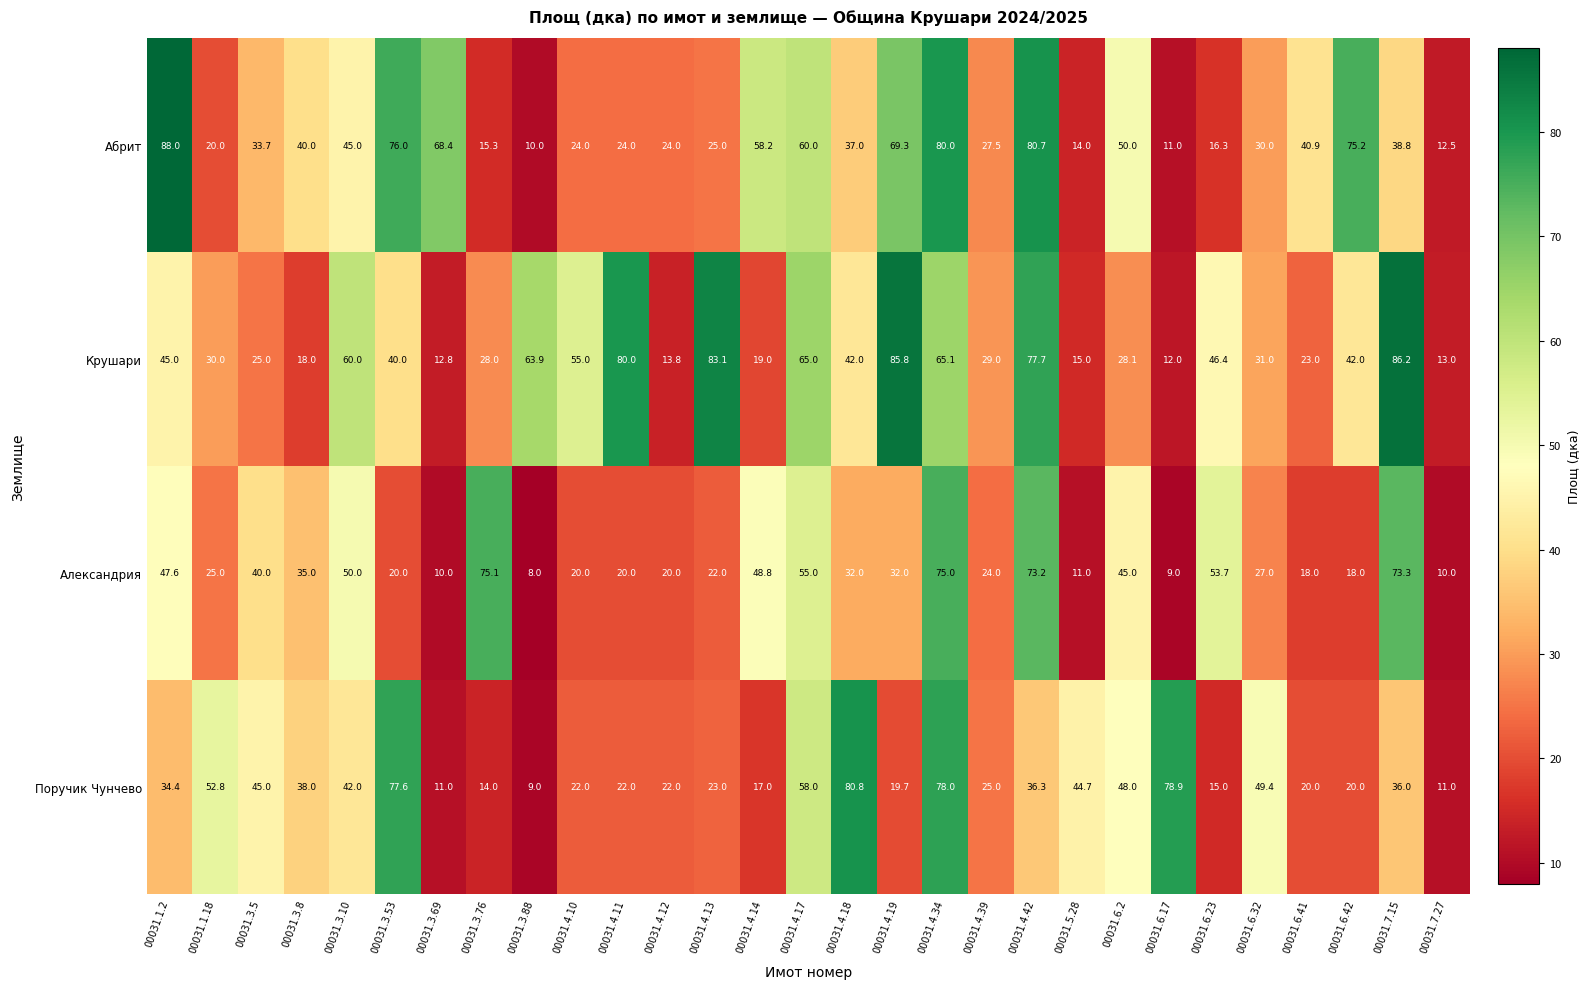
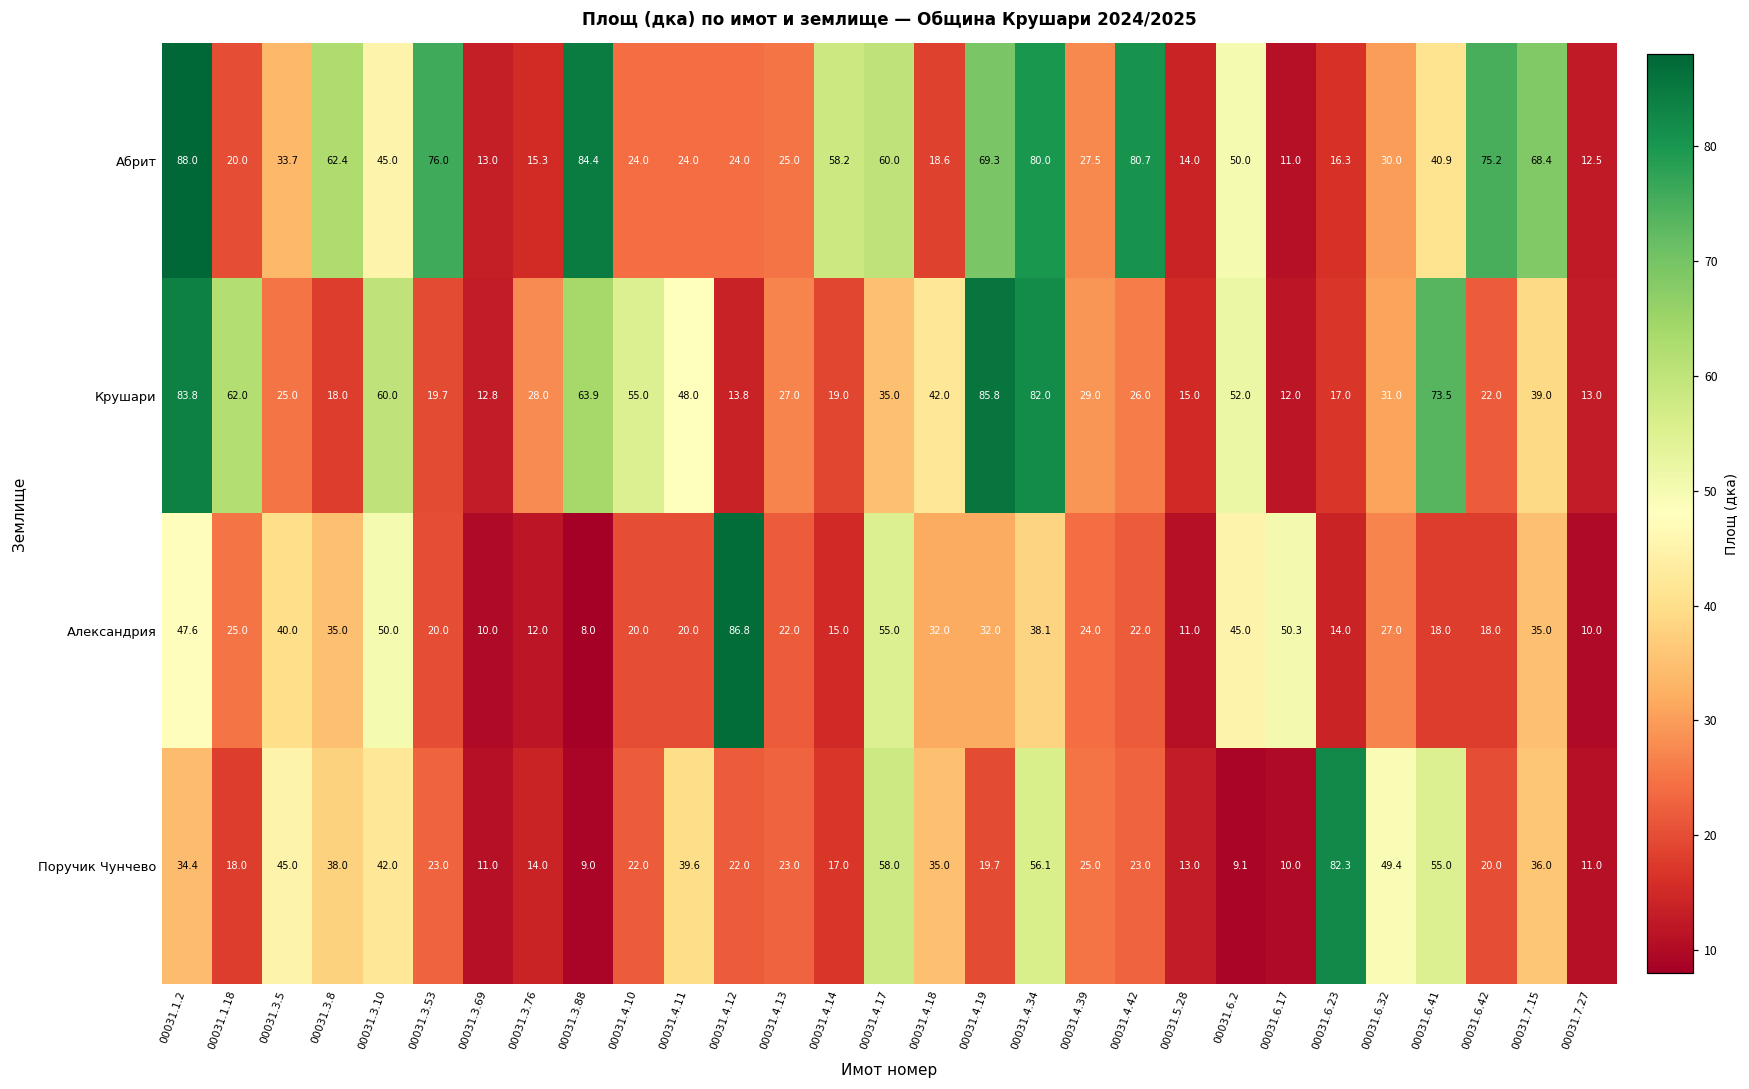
  {
    "Абрит": {
      "00031.1.2": 88.0,
      "00031.1.18": 20.0,
      "00031.3.5": 33.7,
-     "00031.3.8": 40.0,
+     "00031.3.8": 62.4,
      "00031.3.10": 45.0,
      "00031.3.53": 76.0,
-     "00031.3.69": 68.4,
+     "00031.3.69": 13.0,
      "00031.3.76": 15.3,
-     "00031.3.88": 10.0,
+     "00031.3.88": 84.4,
      "00031.4.10": 24.0,
      "00031.4.11": 24.0,
      "00031.4.12": 24.0,
      "00031.4.13": 25.0,
      "00031.4.14": 58.2,
      "00031.4.17": 60.0,
-     "00031.4.18": 37.0,
+     "00031.4.18": 18.6,
      "00031.4.19": 69.3,
      "00031.4.34": 80.0,
      "00031.4.39": 27.5,
      "00031.4.42": 80.7,
      "00031.5.28": 14.0,
      "00031.6.2": 50.0,
      "00031.6.17": 11.0,
      "00031.6.23": 16.3,
      "00031.6.32": 30.0,
      "00031.6.41": 40.9,
      "00031.6.42": 75.2,
-     "00031.7.15": 38.8,
+     "00031.7.15": 68.4,
      "00031.7.27": 12.5
    },
    "Крушари": {
-     "00031.1.2": 45.0,
-     "00031.1.18": 30.0,
+     "00031.1.2": 83.8,
+     "00031.1.18": 62.0,
      "00031.3.5": 25.0,
      "00031.3.8": 18.0,
      "00031.3.10": 60.0,
-     "00031.3.53": 40.0,
+     "00031.3.53": 19.7,
      "00031.3.69": 12.8,
      "00031.3.76": 28.0,
      "00031.3.88": 63.9,
      "00031.4.10": 55.0,
-     "00031.4.11": 80.0,
+     "00031.4.11": 48.0,
      "00031.4.12": 13.8,
-     "00031.4.13": 83.1,
+     "00031.4.13": 27.0,
      "00031.4.14": 19.0,
-     "00031.4.17": 65.0,
+     "00031.4.17": 35.0,
      "00031.4.18": 42.0,
      "00031.4.19": 85.8,
-     "00031.4.34": 65.1,
+     "00031.4.34": 82.0,
      "00031.4.39": 29.0,
-     "00031.4.42": 77.7,
+     "00031.4.42": 26.0,
      "00031.5.28": 15.0,
-     "00031.6.2": 28.1,
+     "00031.6.2": 52.0,
      "00031.6.17": 12.0,
-     "00031.6.23": 46.4,
+     "00031.6.23": 17.0,
      "00031.6.32": 31.0,
-     "00031.6.41": 23.0,
-     "00031.6.42": 42.0,
-     "00031.7.15": 86.2,
+     "00031.6.41": 73.5,
+     "00031.6.42": 22.0,
+     "00031.7.15": 39.0,
      "00031.7.27": 13.0
    },
    "Александрия": {
      "00031.1.2": 47.6,
      "00031.1.18": 25.0,
      "00031.3.5": 40.0,
      "00031.3.8": 35.0,
      "00031.3.10": 50.0,
      "00031.3.53": 20.0,
      "00031.3.69": 10.0,
-     "00031.3.76": 75.1,
+     "00031.3.76": 12.0,
      "00031.3.88": 8.0,
      "00031.4.10": 20.0,
      "00031.4.11": 20.0,
-     "00031.4.12": 20.0,
+     "00031.4.12": 86.8,
      "00031.4.13": 22.0,
-     "00031.4.14": 48.8,
+     "00031.4.14": 15.0,
      "00031.4.17": 55.0,
      "00031.4.18": 32.0,
      "00031.4.19": 32.0,
-     "00031.4.34": 75.0,
+     "00031.4.34": 38.1,
      "00031.4.39": 24.0,
-     "00031.4.42": 73.2,
+     "00031.4.42": 22.0,
      "00031.5.28": 11.0,
      "00031.6.2": 45.0,
-     "00031.6.17": 9.0,
-     "00031.6.23": 53.7,
+     "00031.6.17": 50.3,
+     "00031.6.23": 14.0,
      "00031.6.32": 27.0,
      "00031.6.41": 18.0,
      "00031.6.42": 18.0,
-     "00031.7.15": 73.3,
+     "00031.7.15": 35.0,
      "00031.7.27": 10.0
    },
    "Поручик Чунчево": {
      "00031.1.2": 34.4,
-     "00031.1.18": 52.8,
+     "00031.1.18": 18.0,
      "00031.3.5": 45.0,
      "00031.3.8": 38.0,
      "00031.3.10": 42.0,
-     "00031.3.53": 77.6,
+     "00031.3.53": 23.0,
      "00031.3.69": 11.0,
      "00031.3.76": 14.0,
      "00031.3.88": 9.0,
      "00031.4.10": 22.0,
-     "00031.4.11": 22.0,
+     "00031.4.11": 39.6,
      "00031.4.12": 22.0,
      "00031.4.13": 23.0,
      "00031.4.14": 17.0,
      "00031.4.17": 58.0,
-     "00031.4.18": 80.8,
+     "00031.4.18": 35.0,
      "00031.4.19": 19.7,
-     "00031.4.34": 78.0,
+     "00031.4.34": 56.1,
      "00031.4.39": 25.0,
-     "00031.4.42": 36.3,
-     "00031.5.28": 44.7,
-     "00031.6.2": 48.0,
-     "00031.6.17": 78.9,
-     "00031.6.23": 15.0,
+     "00031.4.42": 23.0,
+     "00031.5.28": 13.0,
+     "00031.6.2": 9.1,
+     "00031.6.17": 10.0,
+     "00031.6.23": 82.3,
      "00031.6.32": 49.4,
-     "00031.6.41": 20.0,
+     "00031.6.41": 55.0,
      "00031.6.42": 20.0,
      "00031.7.15": 36.0,
      "00031.7.27": 11.0
    }
  }
